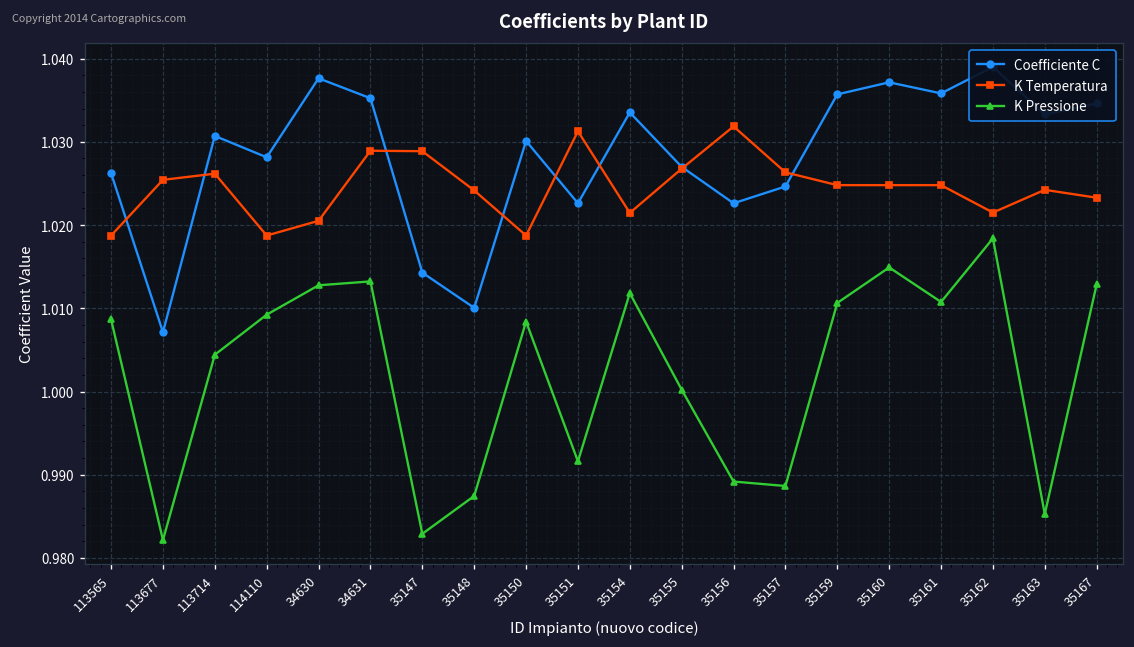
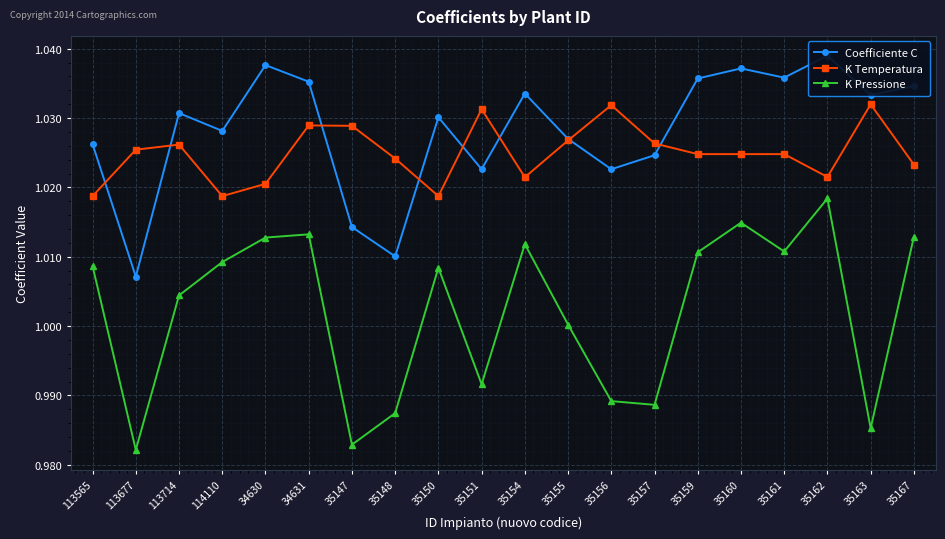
  {
    "Coefficiente C": {
      "113565": 1.026,
      "113677": 1.007,
      "113714": 1.031,
      "114110": 1.028,
      "34630": 1.038,
      "34631": 1.035,
      "35147": 1.014,
      "35148": 1.010,
      "35150": 1.030,
      "35151": 1.023,
      "35154": 1.034,
      "35156": 1.023,
      "35157": 1.025,
      "35159": 1.036,
      "35160": 1.037,
      "35161": 1.036
    },
    "K Temperatura": {
      "113565": 1.019,
      "113677": 1.025,
      "113714": 1.026,
      "114110": 1.019,
      "34630": 1.021,
      "34631": 1.029,
      "35147": 1.029,
      "35148": 1.024,
      "35150": 1.019,
      "35151": 1.031,
      "35154": 1.021,
      "35156": 1.032,
      "35157": 1.026,
      "35159": 1.025,
      "35160": 1.025,
      "35161": 1.025,
      "35162": 1.022,
-     "35163": 1.024,
+     "35163": 1.032,
      "35167": 1.023
    },
    "K Pressione": {
      "113565": 1.009,
      "113677": 0.982,
      "113714": 1.004,
      "114110": 1.009,
      "34630": 1.013,
      "34631": 1.013,
      "35147": 0.983,
      "35148": 0.987,
      "35150": 1.008,
      "35151": 0.992,
      "35154": 1.012,
      "35155": 1.000,
      "35156": 0.989,
      "35157": 0.989,
      "35159": 1.011,
      "35160": 1.015,
      "35161": 1.011,
      "35162": 1.018,
      "35163": 0.985,
      "35167": 1.013
    }
  }
